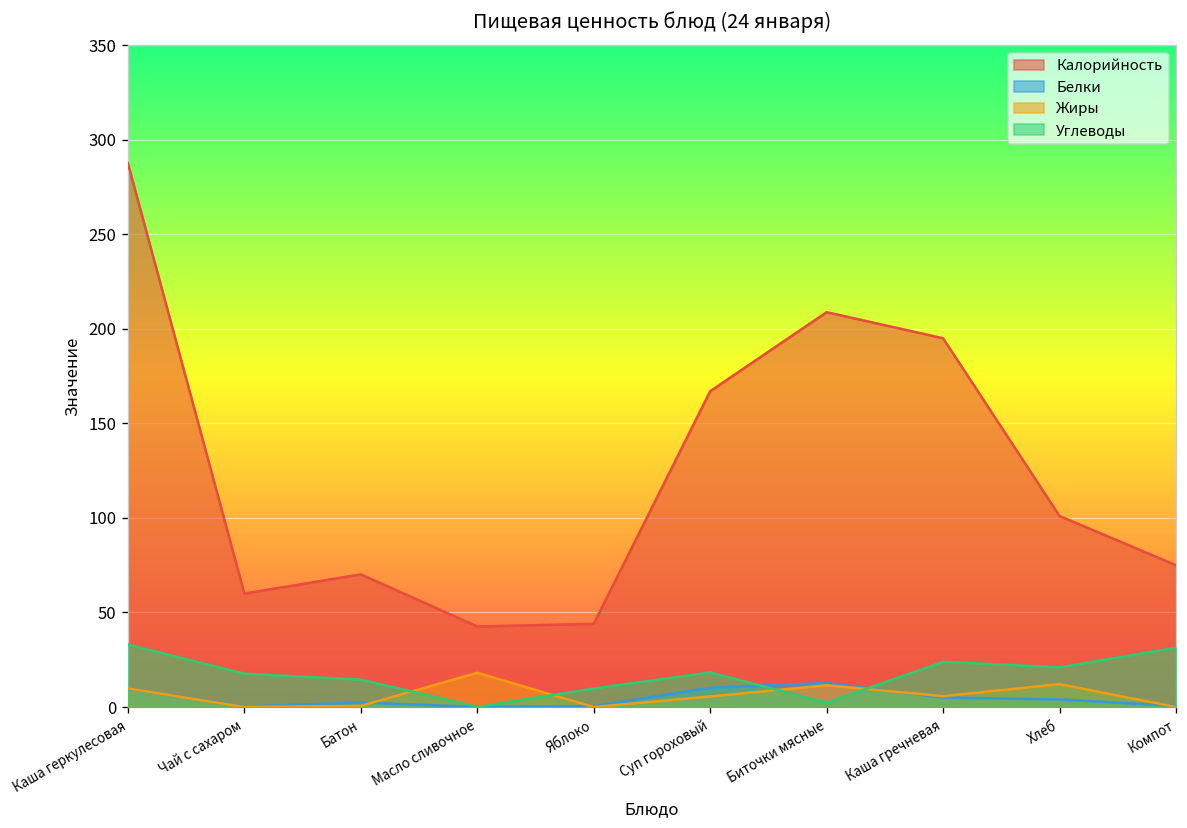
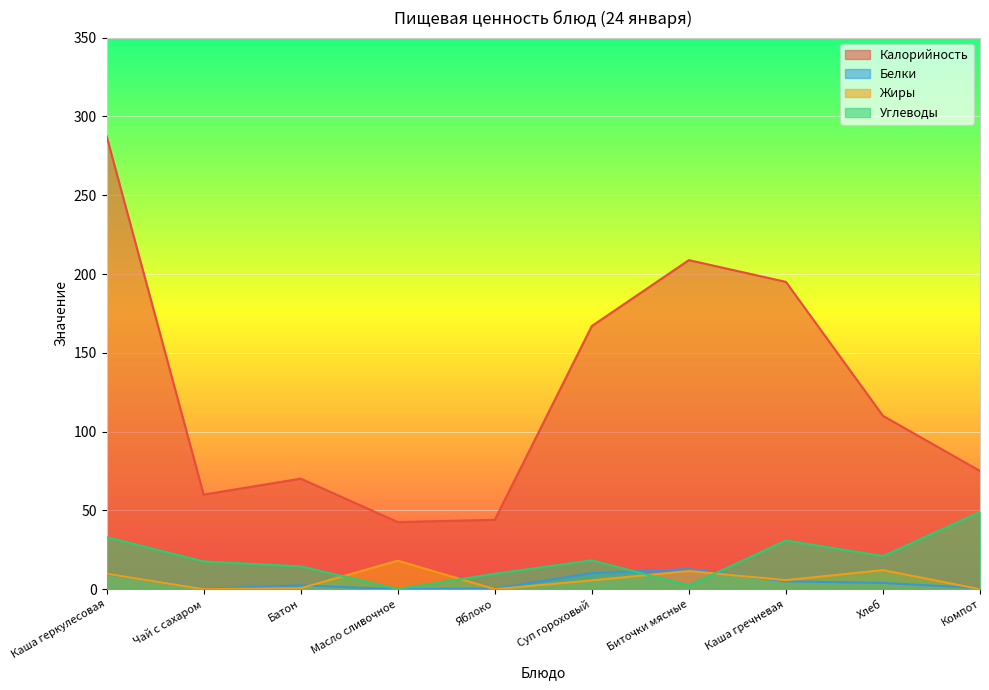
  {
    "Калорийность": {
      "Каша геркулесовая": 288,
      "Чай с сахаром": 60,
      "Батон": 70,
      "Масло сливочное": 43,
      "Яблоко": 44,
      "Суп гороховый": 167,
      "Биточки мясные": 209,
      "Каша гречневая": 195,
-     "Хлеб": 101,
+     "Хлеб": 110,
      "Компот": 75
    },
    "Белки": {
      "Батон": 2,
      "Суп гороховый": 10,
      "Хлеб": 4
    },
    "Жиры": {
      "Батон": 1,
      "Масло сливочное": 18,
      "Суп гороховый": 6,
      "Хлеб": 12
    },
    "Углеводы": {
      "Каша геркулесовая": 33,
      "Чай с сахаром": 18,
      "Батон": 14,
      "Яблоко": 10,
      "Суп гороховый": 18,
      "Биточки мясные": 2,
-     "Каша гречневая": 24,
+     "Каша гречневая": 31,
      "Хлеб": 21,
-     "Компот": 31
+     "Компот": 49
    }
  }
